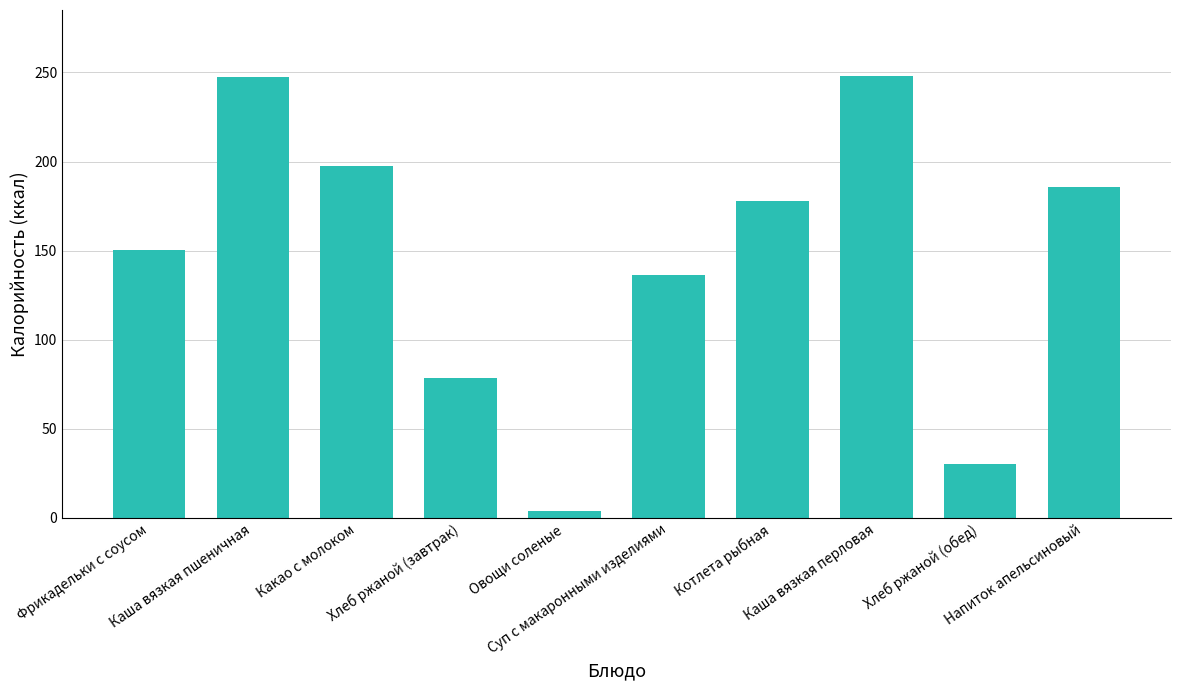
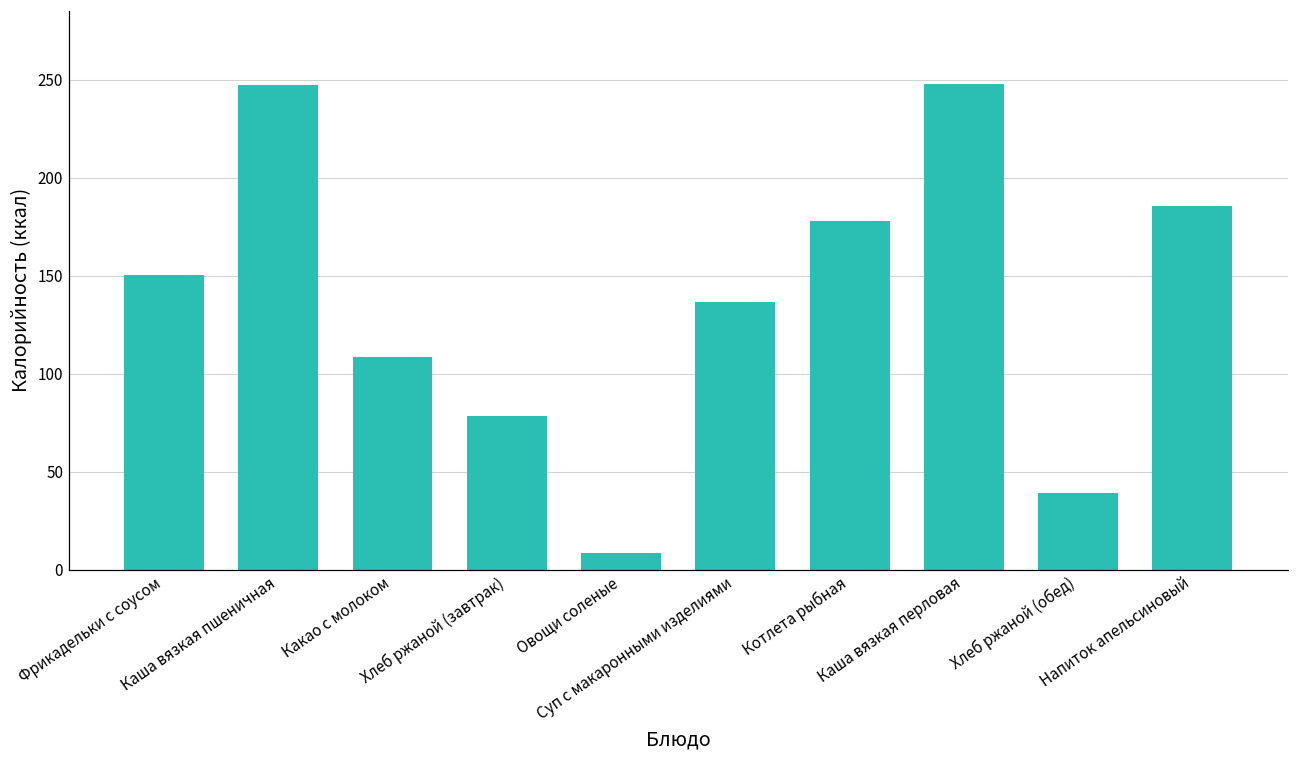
  {
    "Фрикадельки с соусом": 150,
    "Каша вязкая пшеничная": 247,
-   "Какао с молоком": 197,
+   "Какао с молоком": 109,
    "Хлеб ржаной (завтрак)": 78,
-   "Овощи соленые": 4,
+   "Овощи соленые": 9,
    "Суп с макаронными изделиями": 137,
    "Котлета рыбная": 178,
    "Каша вязкая перловая": 248,
-   "Хлеб ржаной (обед)": 30,
+   "Хлеб ржаной (обед)": 39,
    "Напиток апельсиновый": 186
  }
